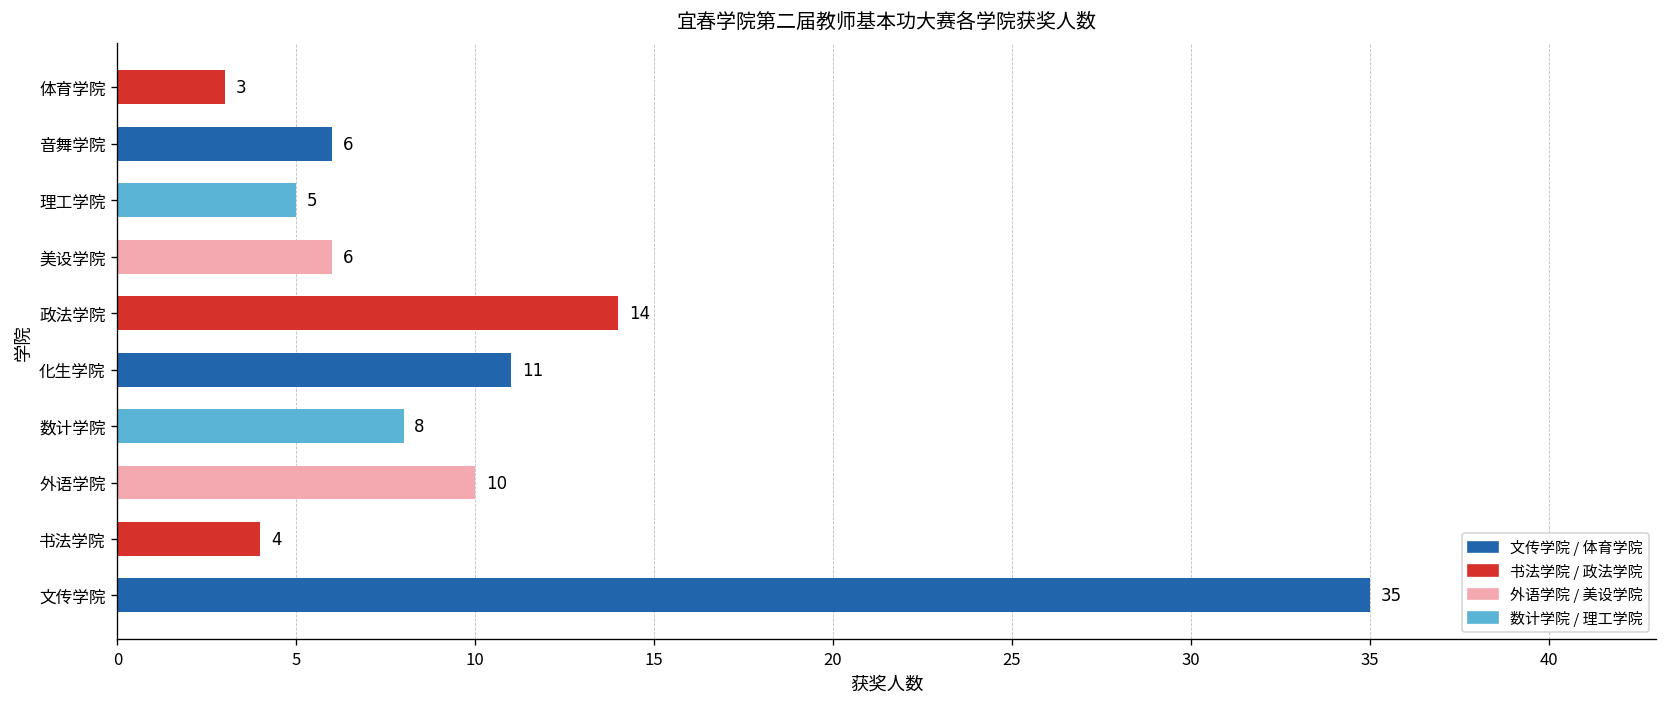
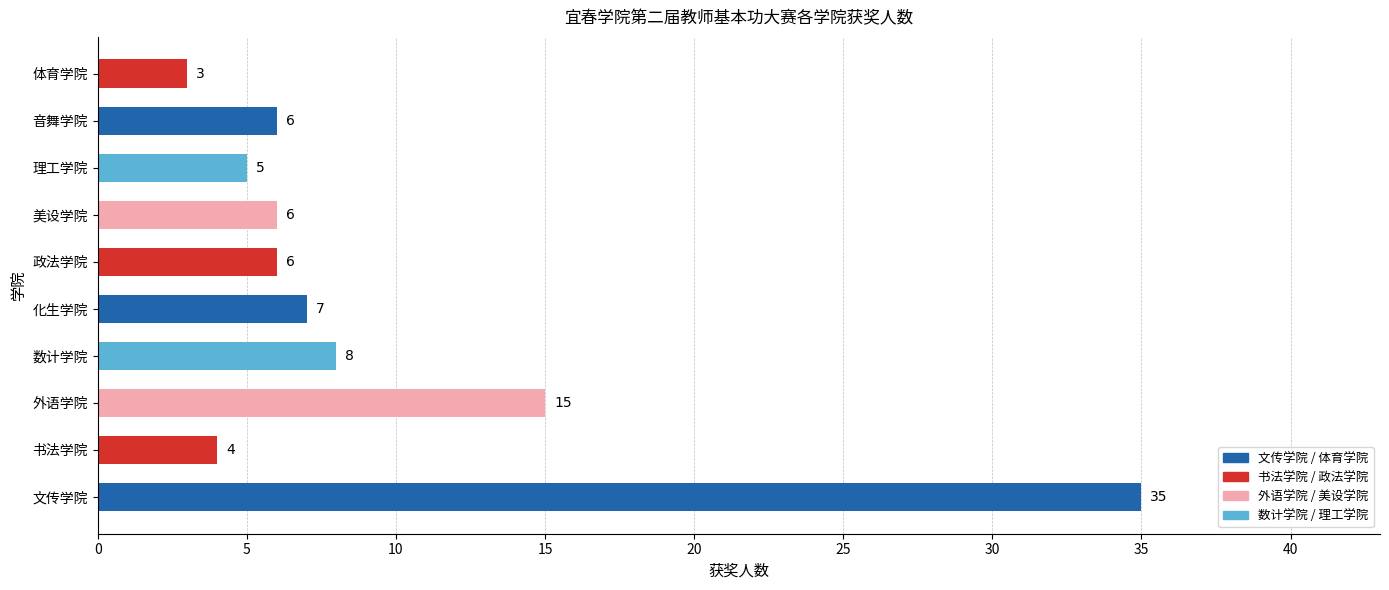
  {
    "体育学院": 3,
    "音舞学院": 6,
    "理工学院": 5,
    "美设学院": 6,
-   "政法学院": 14,
-   "化生学院": 11,
+   "政法学院": 6,
+   "化生学院": 7,
    "数计学院": 8,
-   "外语学院": 10,
+   "外语学院": 15,
    "书法学院": 4,
    "文传学院": 35
  }
